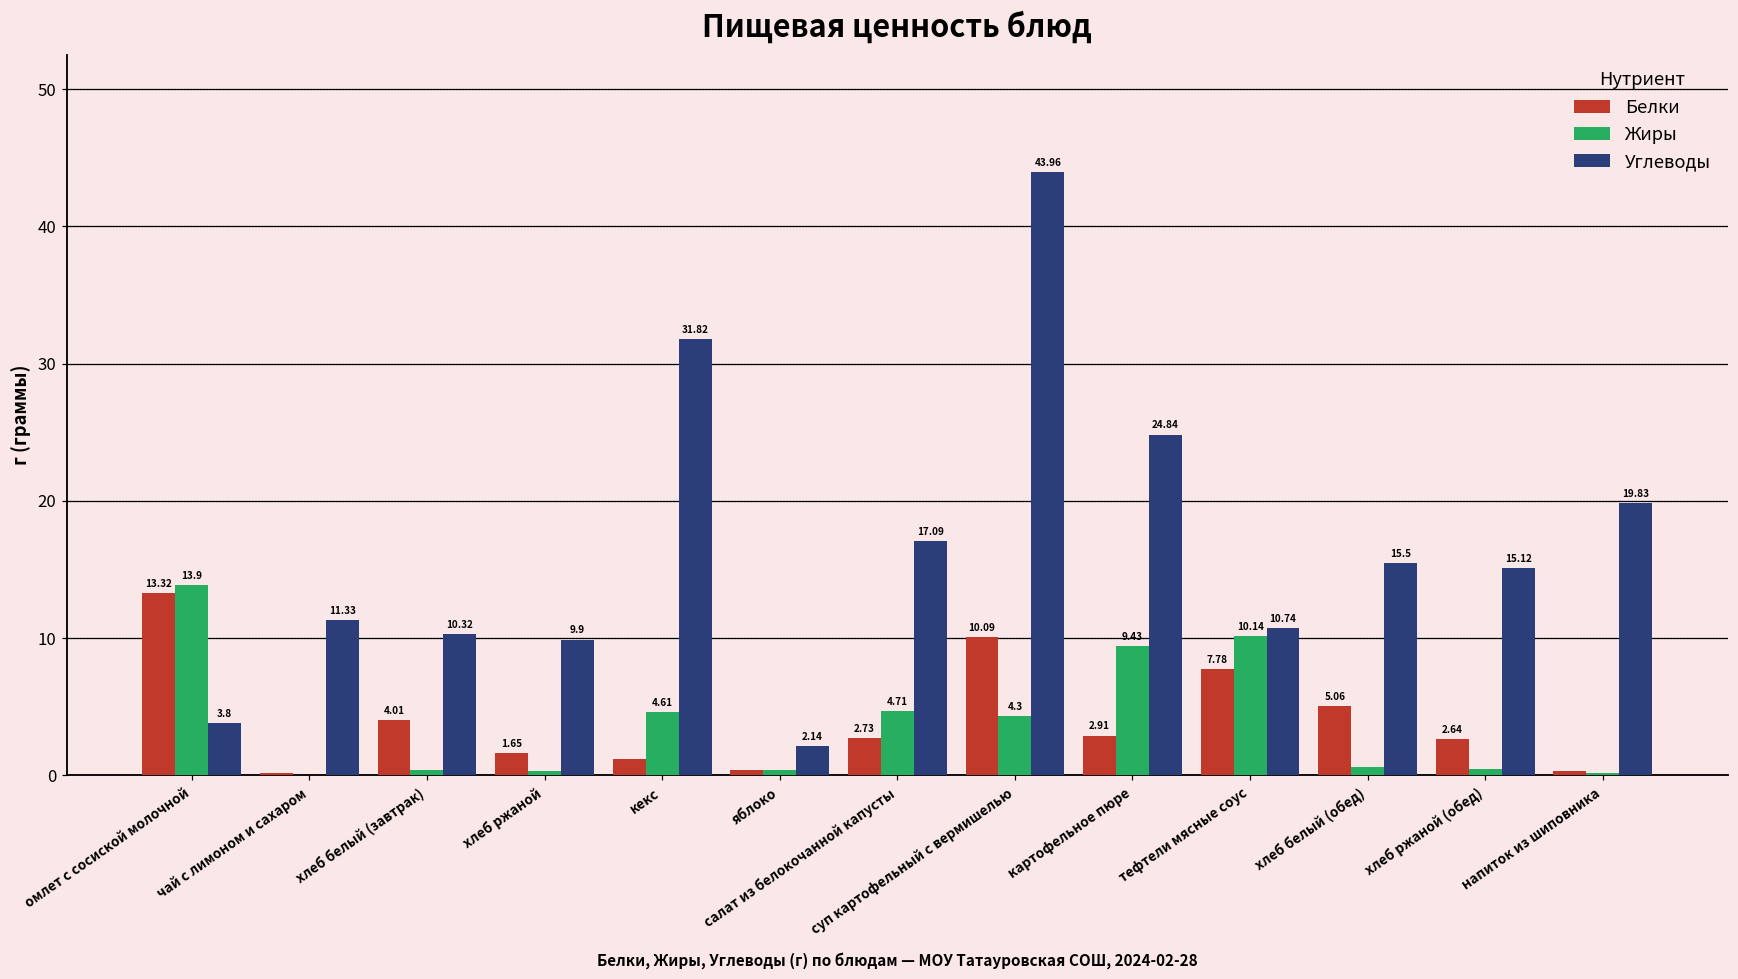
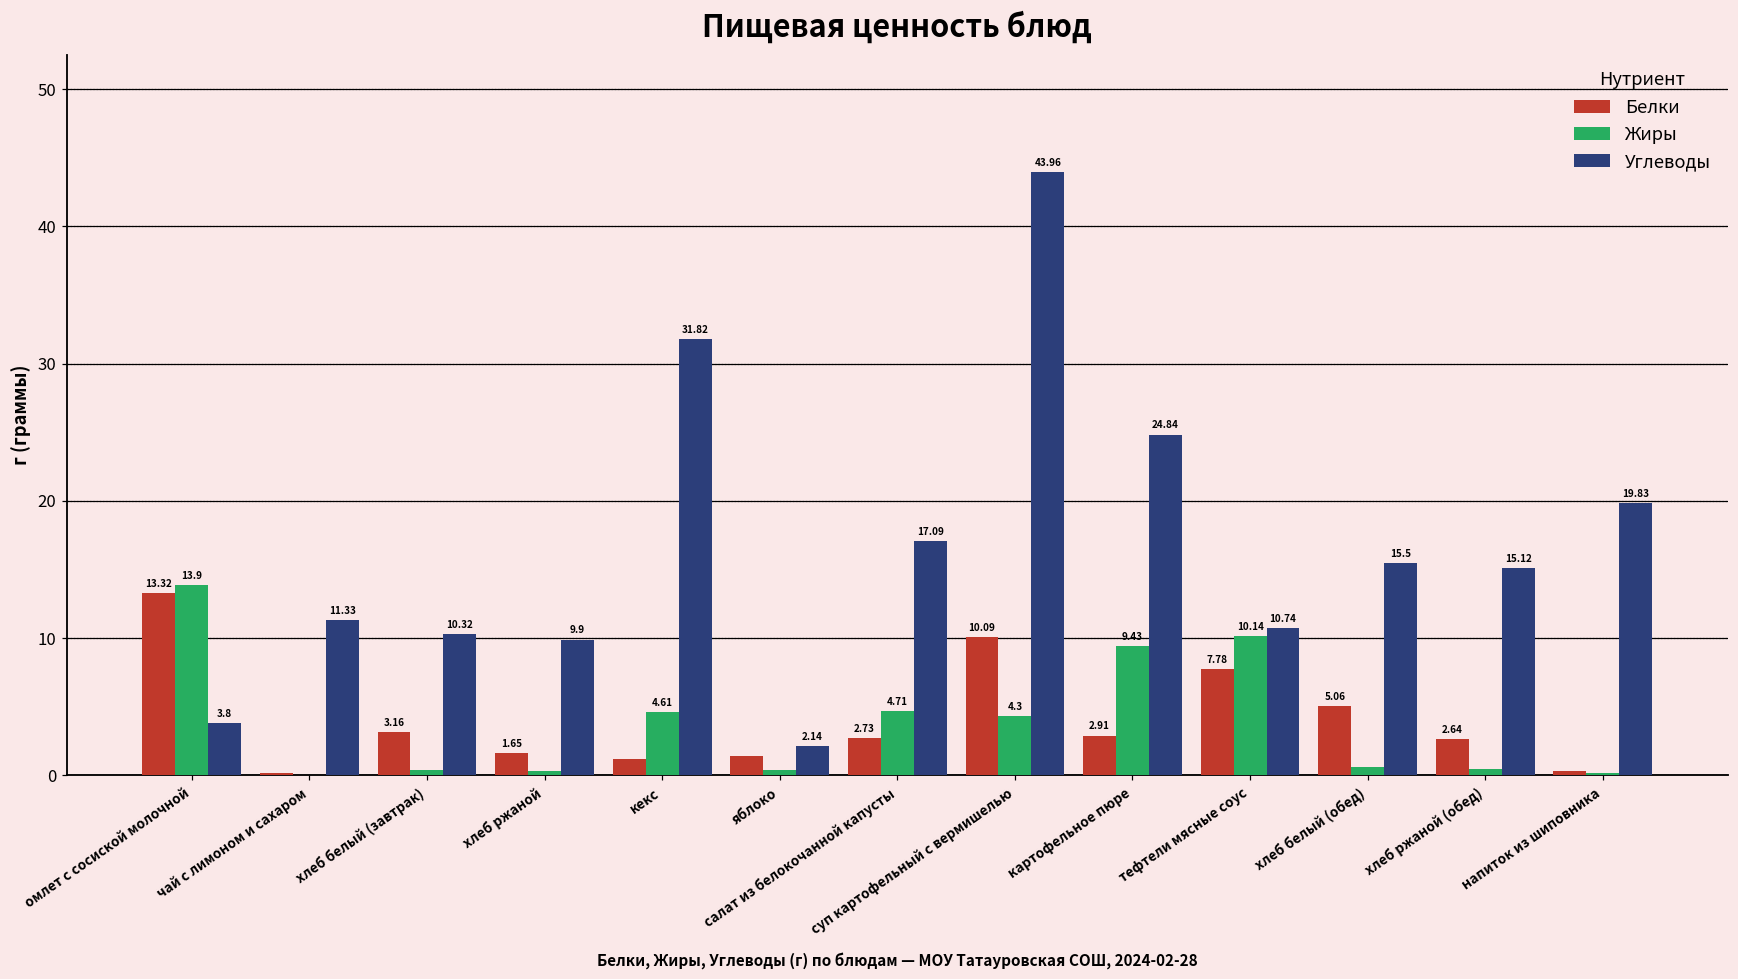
  {
    "Белки": {
      "омлет с сосиской молочной": 13.32,
-     "хлеб белый (завтрак)": 4.01,
+     "хлеб белый (завтрак)": 3.16,
      "хлеб ржаной": 1.65,
-     "яблоко": 0.4,
+     "яблоко": 1.4,
      "салат из белокочанной капусты": 2.73,
      "суп картофельный с вермишелью": 10.09,
      "картофельное пюре": 2.91,
      "тефтели мясные соус": 7.78,
      "хлеб белый (обед)": 5.06,
      "хлеб ржаной (обед)": 2.64
    },
    "Жиры": {
      "омлет с сосиской молочной": 13.9,
      "кекс": 4.61,
      "салат из белокочанной капусты": 4.71,
      "суп картофельный с вермишелью": 4.3,
      "картофельное пюре": 9.43,
      "тефтели мясные соус": 10.14
    },
    "Углеводы": {
      "омлет с сосиской молочной": 3.8,
      "чай с лимоном и сахаром": 11.33,
      "хлеб белый (завтрак)": 10.32,
      "хлеб ржаной": 9.9,
      "кекс": 31.82,
      "яблоко": 2.14,
      "салат из белокочанной капусты": 17.09,
      "суп картофельный с вермишелью": 43.96,
      "картофельное пюре": 24.84,
      "тефтели мясные соус": 10.74,
      "хлеб белый (обед)": 15.5,
      "хлеб ржаной (обед)": 15.12,
      "напиток из шиповника": 19.83
    }
  }
